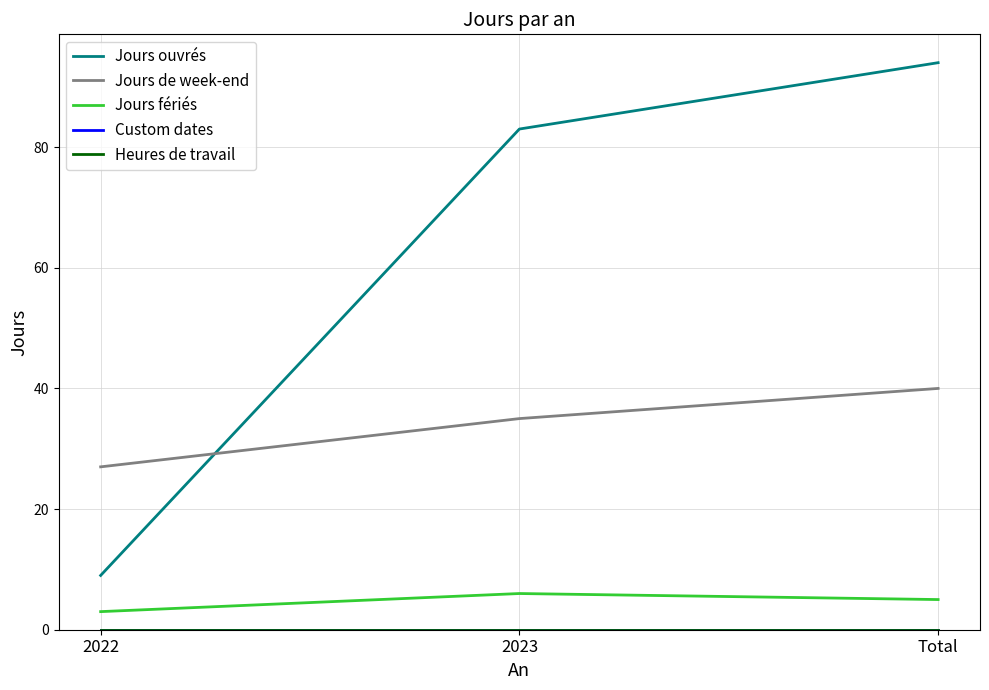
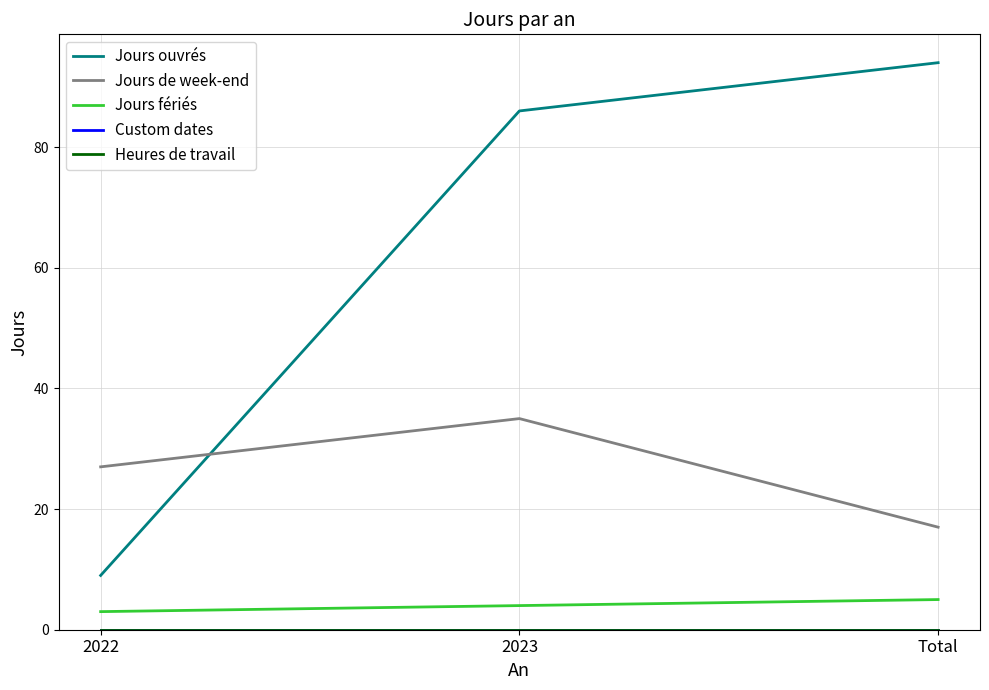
  {
    "Jours ouvrés": {
      "2022": 9,
-     "2023": 83,
+     "2023": 86,
      "Total": 94
    },
    "Jours de week-end": {
      "2022": 27,
      "2023": 35,
-     "Total": 40
+     "Total": 17
    },
    "Jours fériés": {
      "2022": 3,
-     "2023": 6,
+     "2023": 4,
      "Total": 5
    },
    "Heures de travail": {
      "2022": 0,
      "2023": 0,
      "Total": 0
    }
  }
